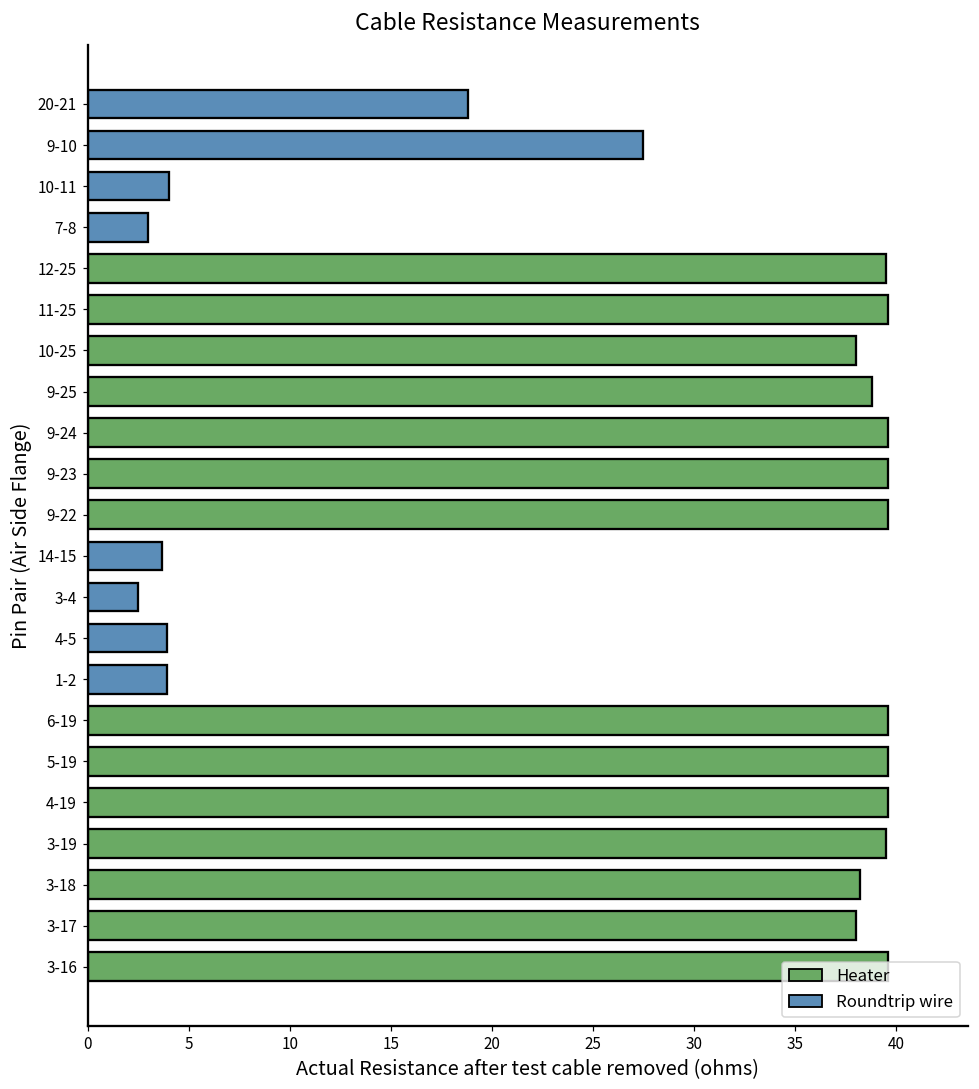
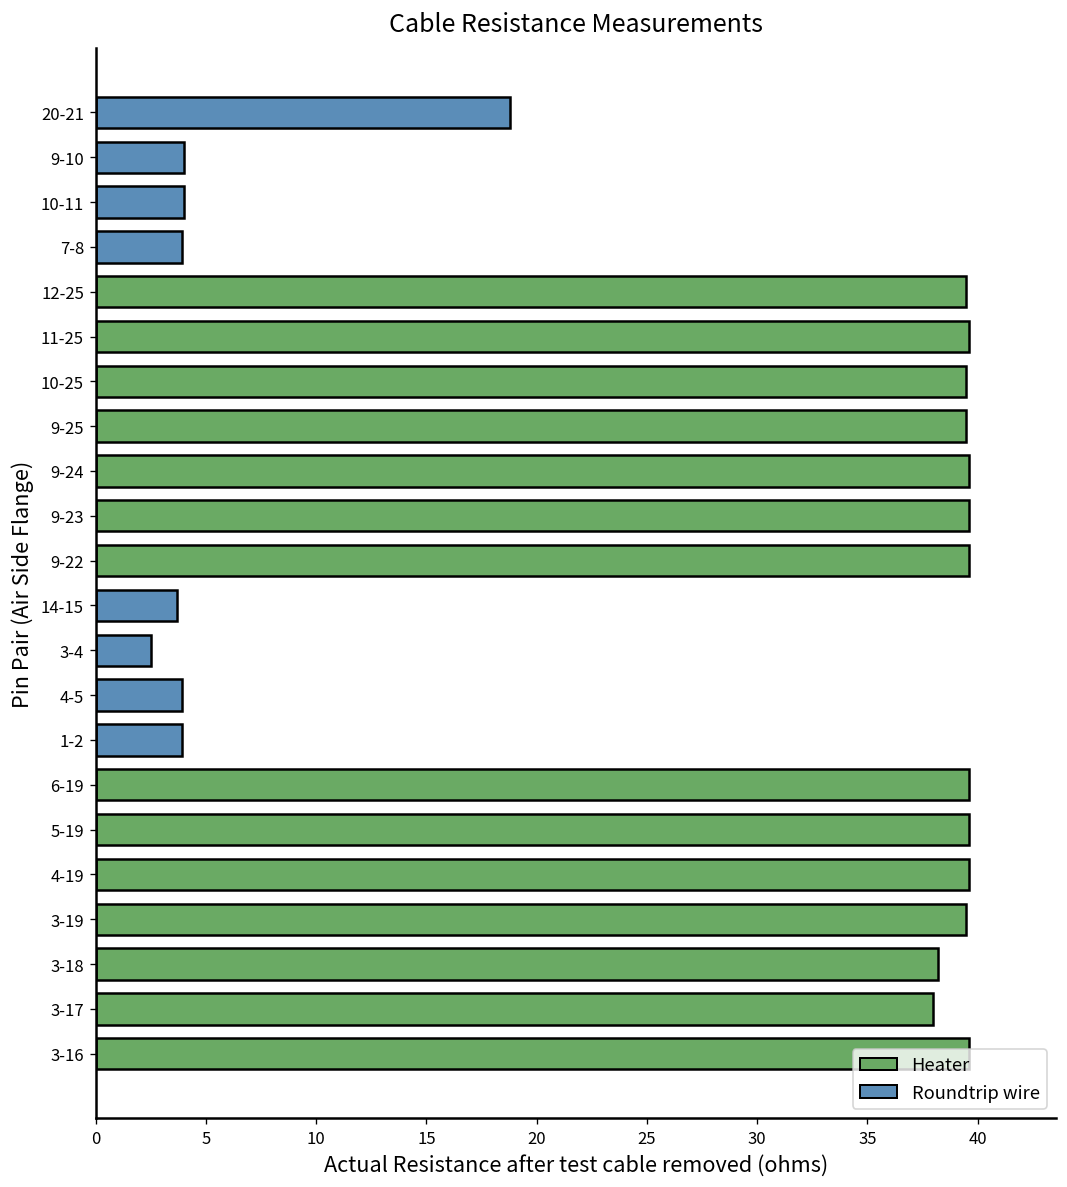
  {
    "20-21": 18.8,
-   "9-10": 27.5,
+   "9-10": 4.0,
    "10-11": 4.0,
-   "7-8": 3.0,
+   "7-8": 3.9,
    "12-25": 39.5,
    "11-25": 39.6,
-   "10-25": 38.0,
-   "9-25": 38.8,
+   "10-25": 39.5,
+   "9-25": 39.5,
    "9-24": 39.6,
    "9-23": 39.6,
    "9-22": 39.6,
    "14-15": 3.7,
    "3-4": 2.5,
    "4-5": 3.9,
    "1-2": 3.9,
    "6-19": 39.6,
    "5-19": 39.6,
    "4-19": 39.6,
    "3-19": 39.5,
    "3-18": 38.2,
    "3-17": 38.0
  }
